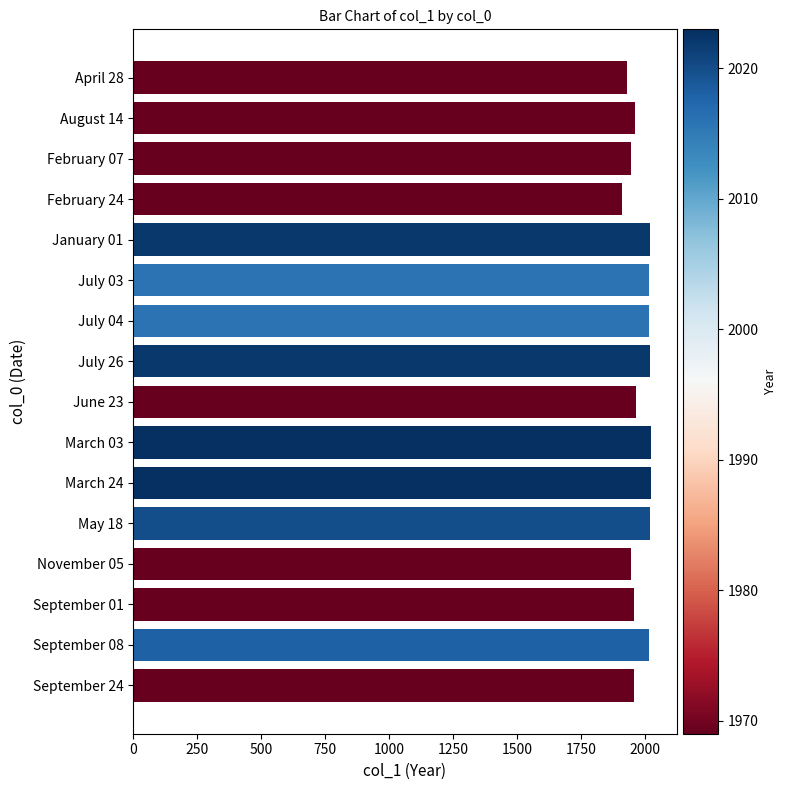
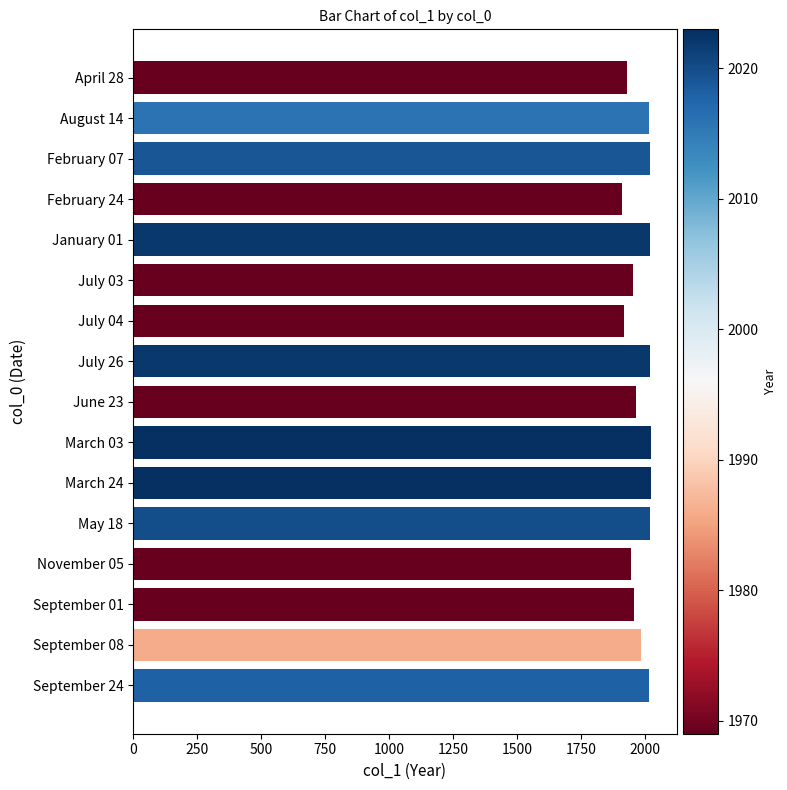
  {
    "April 28": 1930,
-   "August 14": 1960,
-   "February 07": 1950,
+   "August 14": 2020,
+   "February 07": 2020,
    "February 24": 1910,
    "January 01": 2020,
-   "July 03": 2020,
-   "July 04": 2020,
+   "July 03": 1950,
+   "July 04": 1920,
    "July 26": 2020,
    "June 23": 1970,
    "March 03": 2020,
    "March 24": 2020,
    "May 18": 2020,
    "November 05": 1950,
    "September 01": 1960,
-   "September 08": 2020,
-   "September 24": 1960
+   "September 08": 1990,
+   "September 24": 2020
  }
